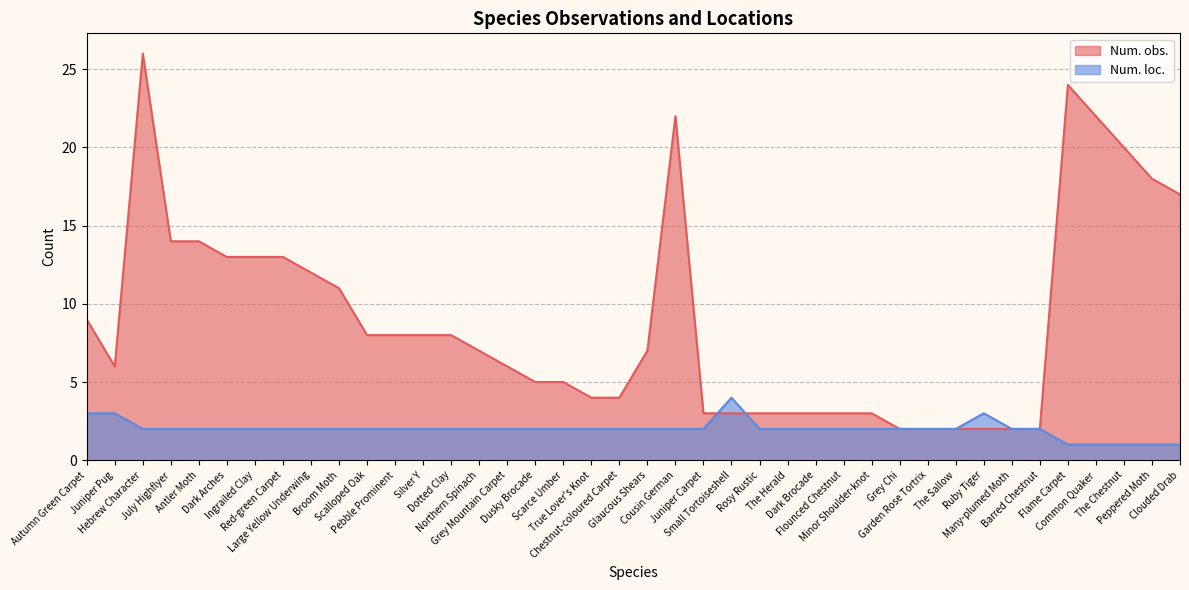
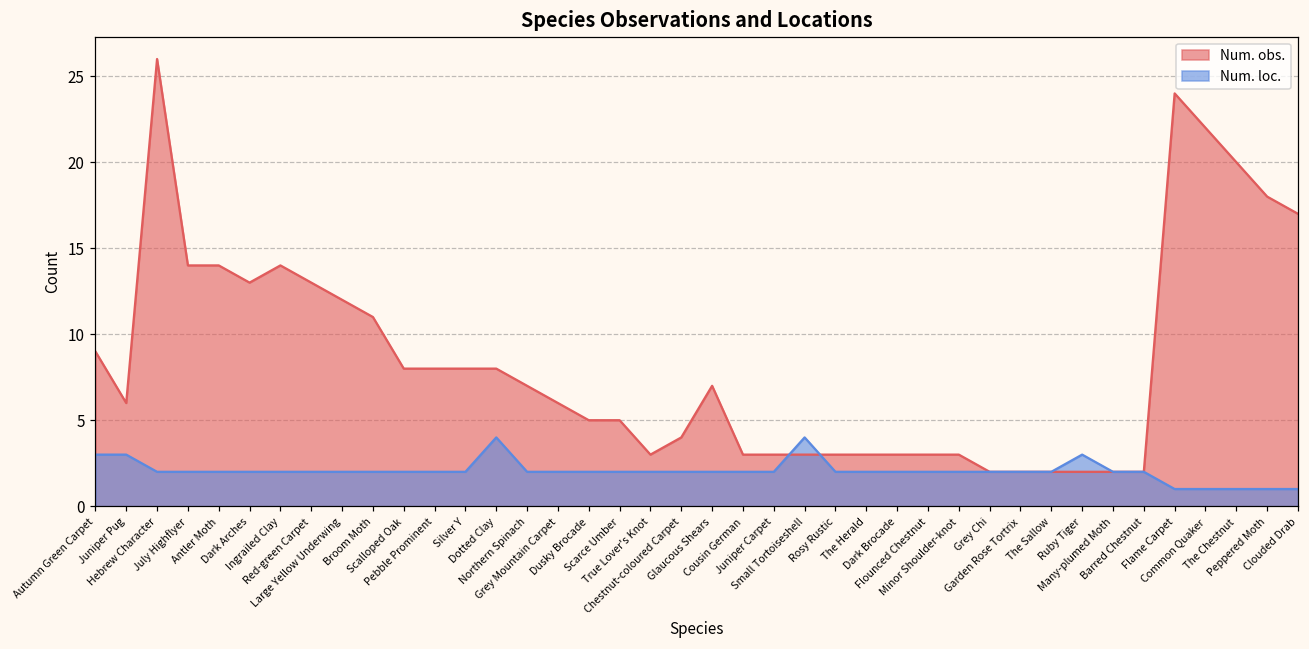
  {
    "Num. obs.": {
      "Autumn Green Carpet": 9,
      "Juniper Pug": 6,
      "Hebrew Character": 26,
      "July Highflyer": 14,
      "Antler Moth": 14,
      "Dark Arches": 13,
-     "Ingrailed Clay": 13,
+     "Ingrailed Clay": 14,
      "Red-green Carpet": 13,
      "Large Yellow Underwing": 12,
      "Broom Moth": 11,
      "Scalloped Oak": 8,
      "Pebble Prominent": 8,
      "Silver Y": 8,
      "Dotted Clay": 8,
      "Northern Spinach": 7,
      "Grey Mountain Carpet": 6,
      "Dusky Brocade": 5,
      "Scarce Umber": 5,
-     "True Lover's Knot": 4,
+     "True Lover's Knot": 3,
      "Chestnut-coloured Carpet": 4,
      "Glaucous Shears": 7,
-     "Cousin German": 22,
+     "Cousin German": 3,
      "Juniper Carpet": 3,
      "Small Tortoiseshell": 3,
      "Rosy Rustic": 3,
      "The Herald": 3,
      "Dark Brocade": 3,
      "Flounced Chestnut": 3,
      "Minor Shoulder-knot": 3,
      "Ruby Tiger": 2,
      "Flame Carpet": 24,
      "Common Quaker": 22,
      "The Chestnut": 20,
      "Peppered Moth": 18,
      "Clouded Drab": 17
    },
    "Num. loc.": {
      "Autumn Green Carpet": 3,
      "Juniper Pug": 3,
      "Hebrew Character": 2,
      "July Highflyer": 2,
      "Antler Moth": 2,
      "Dark Arches": 2,
      "Ingrailed Clay": 2,
      "Red-green Carpet": 2,
      "Large Yellow Underwing": 2,
      "Broom Moth": 2,
      "Scalloped Oak": 2,
      "Pebble Prominent": 2,
      "Silver Y": 2,
-     "Dotted Clay": 2,
+     "Dotted Clay": 4,
      "Northern Spinach": 2,
      "Grey Mountain Carpet": 2,
      "Dusky Brocade": 2,
      "Scarce Umber": 2,
      "True Lover's Knot": 2,
      "Chestnut-coloured Carpet": 2,
      "Glaucous Shears": 2,
      "Cousin German": 2,
      "Juniper Carpet": 2,
      "Small Tortoiseshell": 4,
      "Rosy Rustic": 2,
      "The Herald": 2,
      "Dark Brocade": 2,
      "Flounced Chestnut": 2,
      "Minor Shoulder-knot": 2,
      "Ruby Tiger": 3,
      "Flame Carpet": 1,
      "Common Quaker": 1,
      "The Chestnut": 1,
      "Peppered Moth": 1,
      "Clouded Drab": 1
    }
  }
